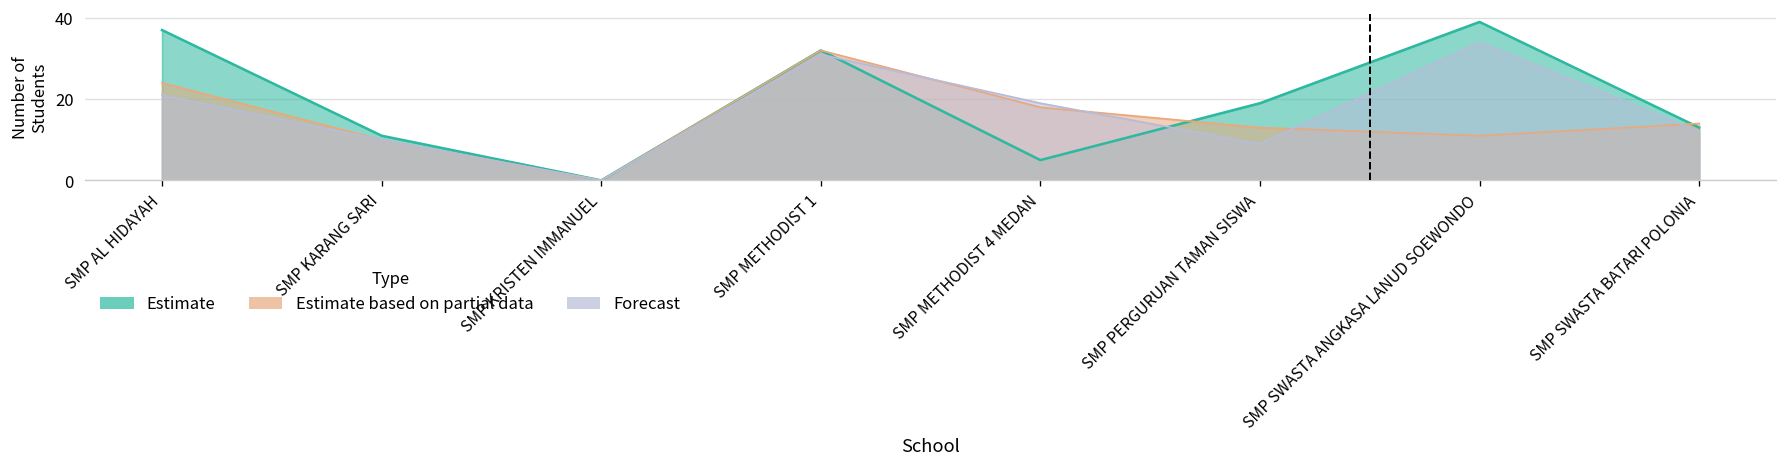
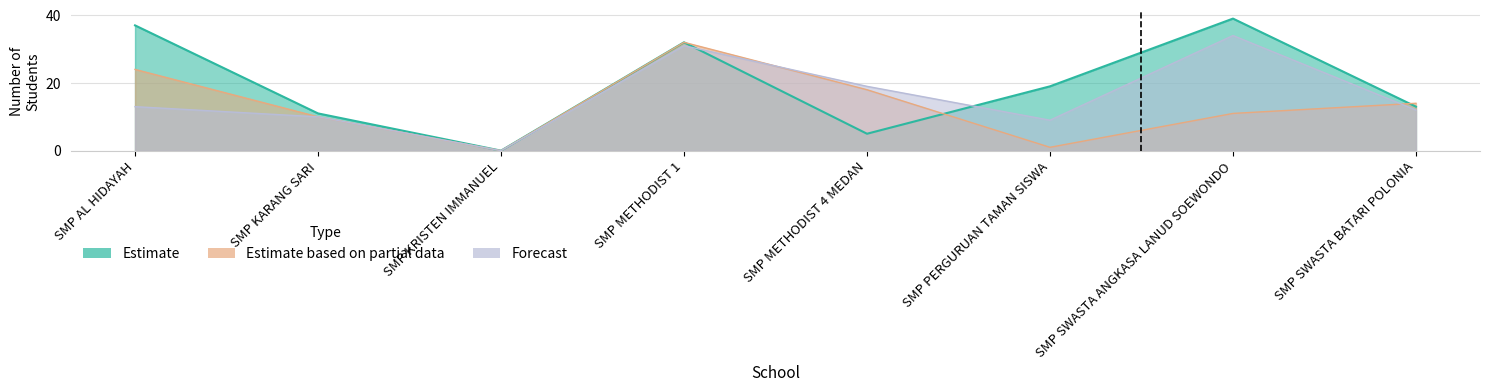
  {
    "Estimate": {
      "SMP AL HIDAYAH": 37,
      "SMP KARANG SARI": 11,
      "SMP METHODIST 4 MEDAN": 5,
      "SMP PERGURUAN TAMAN SISWA": 19,
      "SMP SWASTA ANGKASA LANUD SOEWONDO": 39,
      "SMP SWASTA BATARI POLONIA": 13
    },
    "Estimate based on partial data": {
      "SMP AL HIDAYAH": 24,
      "SMP METHODIST 4 MEDAN": 18,
-     "SMP PERGURUAN TAMAN SISWA": 13,
+     "SMP PERGURUAN TAMAN SISWA": 1,
      "SMP SWASTA ANGKASA LANUD SOEWONDO": 11,
      "SMP SWASTA BATARI POLONIA": 14
    },
    "Forecast": {
-     "SMP AL HIDAYAH": 21,
+     "SMP AL HIDAYAH": 13,
      "SMP METHODIST 1": 31,
      "SMP METHODIST 4 MEDAN": 19,
      "SMP PERGURUAN TAMAN SISWA": 9,
      "SMP SWASTA ANGKASA LANUD SOEWONDO": 34,
      "SMP SWASTA BATARI POLONIA": 12
    }
  }
